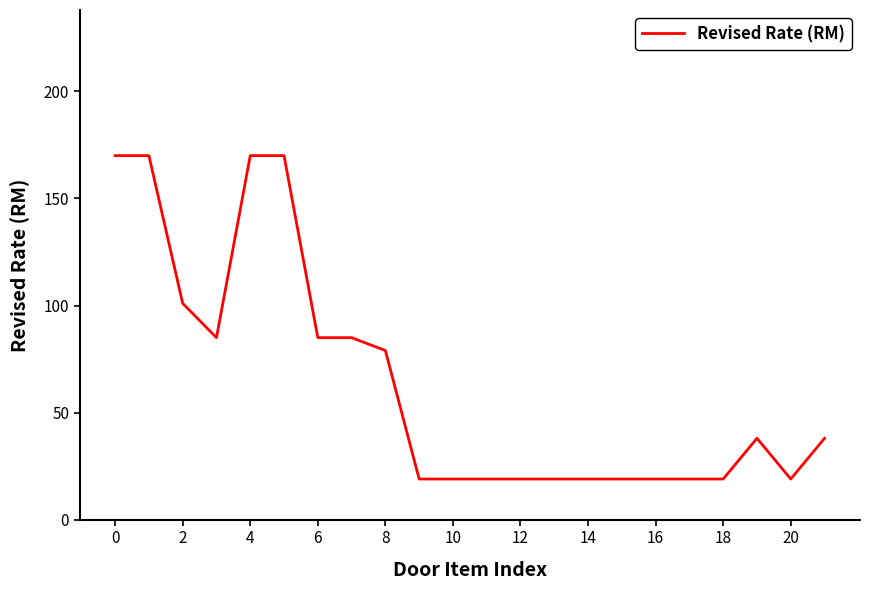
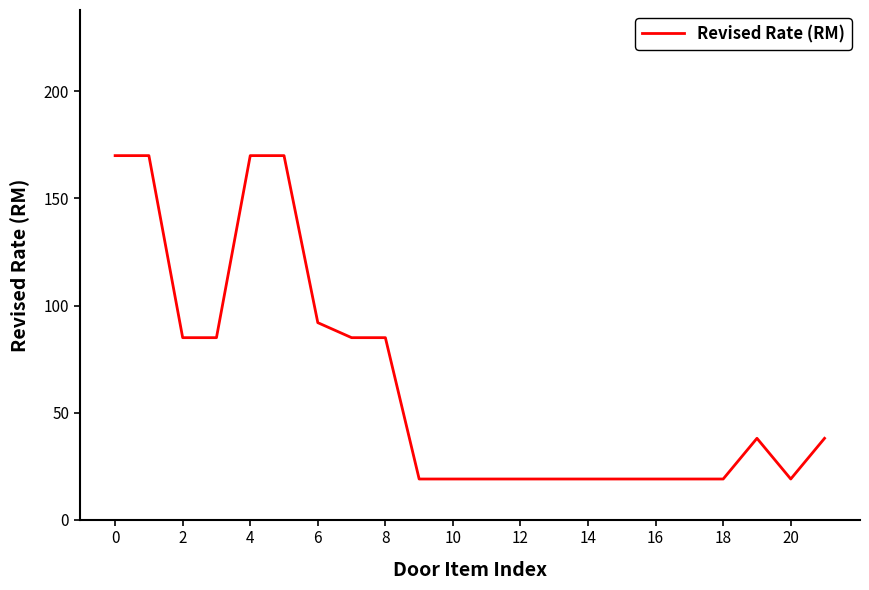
  {
    "0": 170,
-   "2": 101,
+   "2": 85,
    "4": 170,
-   "6": 85,
-   "8": 79,
+   "6": 92,
+   "8": 85,
    "10": 19,
    "12": 19,
    "14": 19,
    "16": 19,
    "18": 19,
    "20": 19
  }
